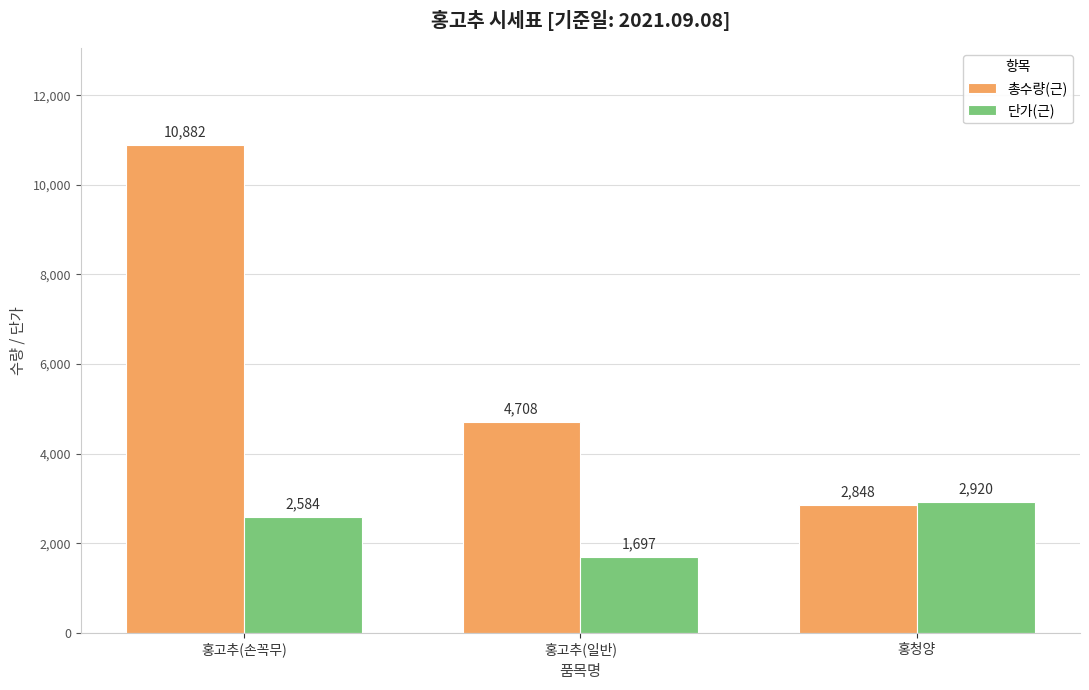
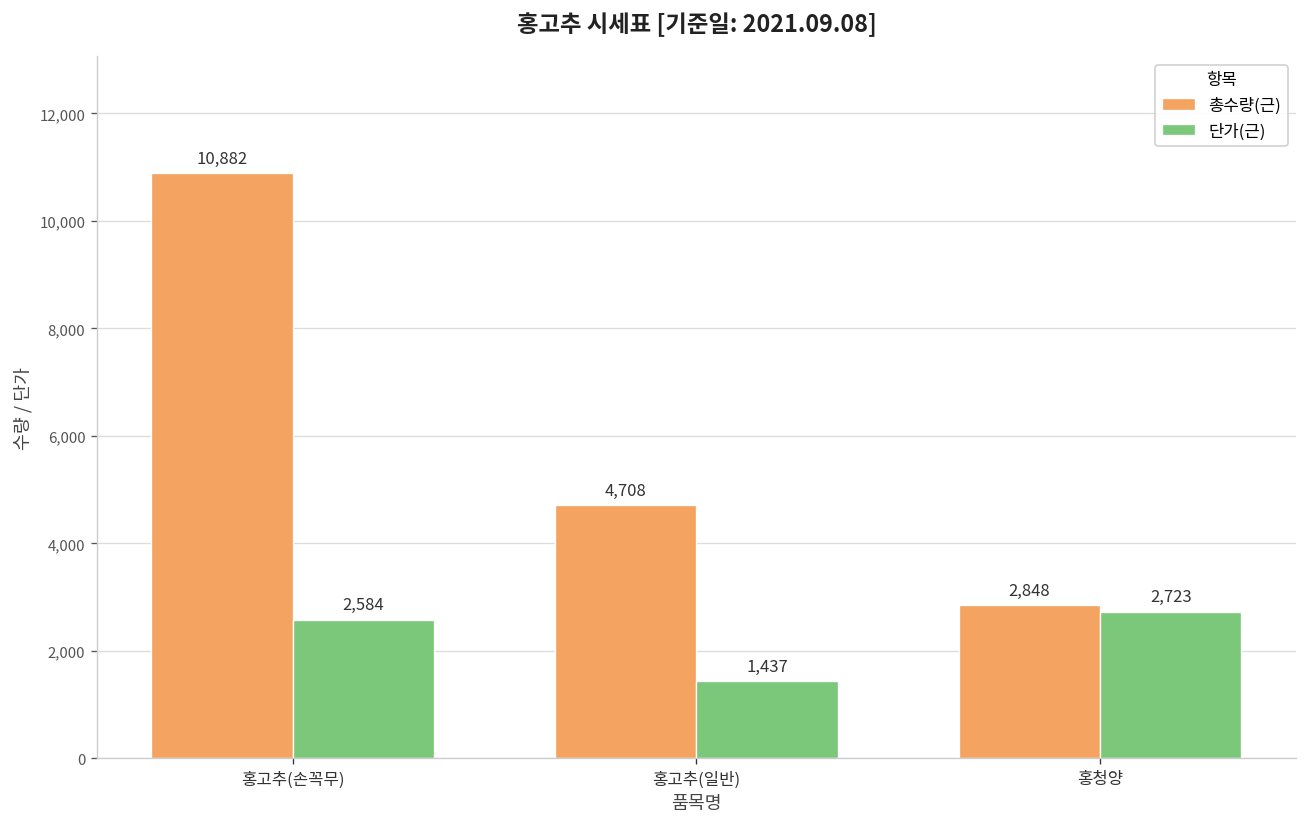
  {
    "총수량(근)": {
      "홍고추(손꼭무)": "10,882",
      "홍고추(일반)": "4,708",
      "홍청양": "2,848"
    },
    "단가(근)": {
      "홍고추(손꼭무)": "2,584",
-     "홍고추(일반)": "1,697",
-     "홍청양": "2,920"
+     "홍고추(일반)": "1,437",
+     "홍청양": "2,723"
    }
  }
